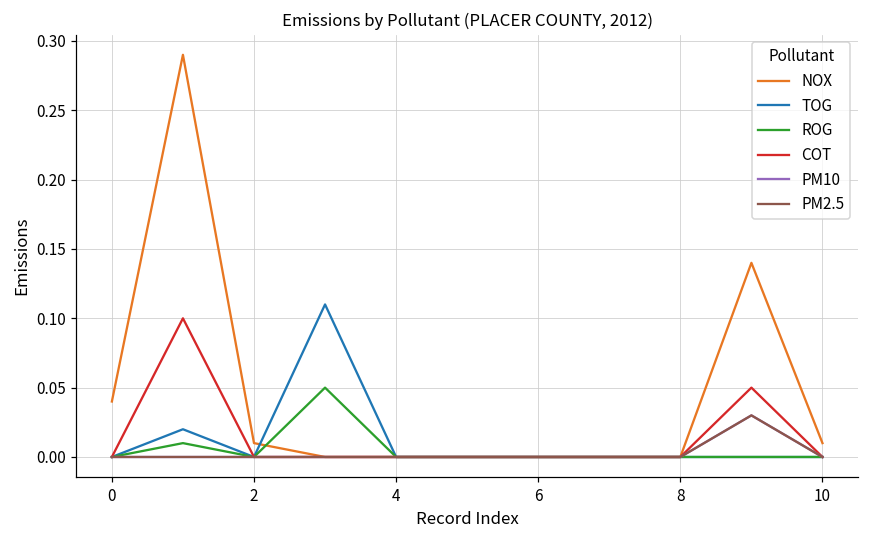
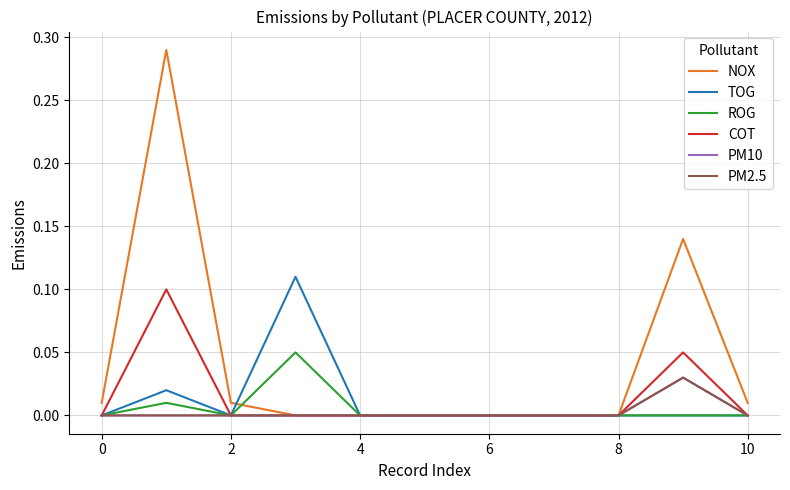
  {
    "NOX": {
-     "0": 0.04,
+     "0": 0.01,
      "2": 0.01,
      "10": 0.01
    }
  }
